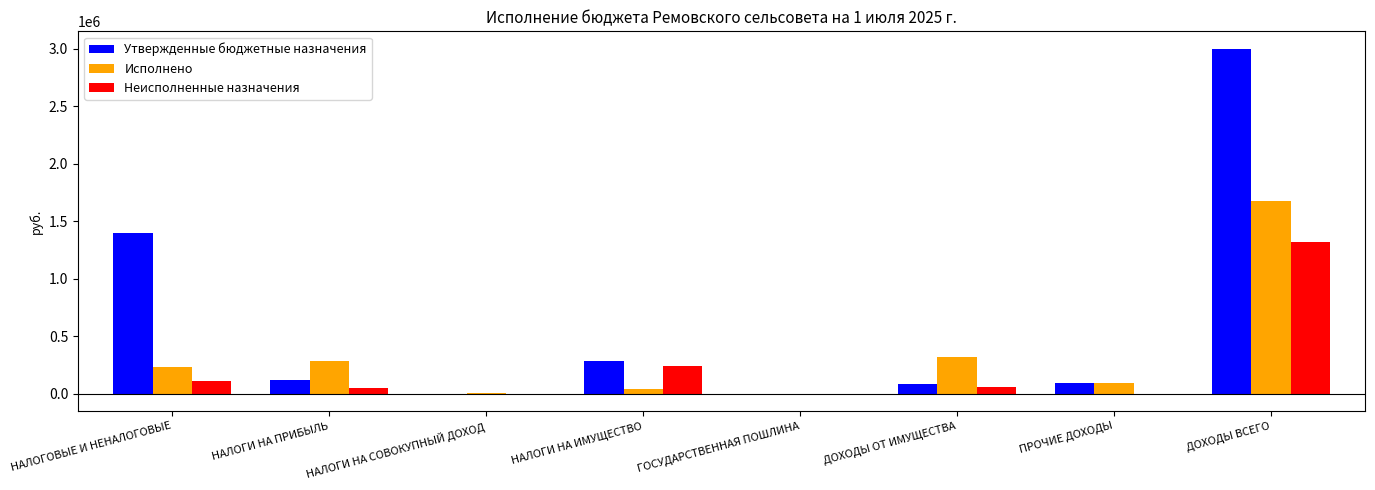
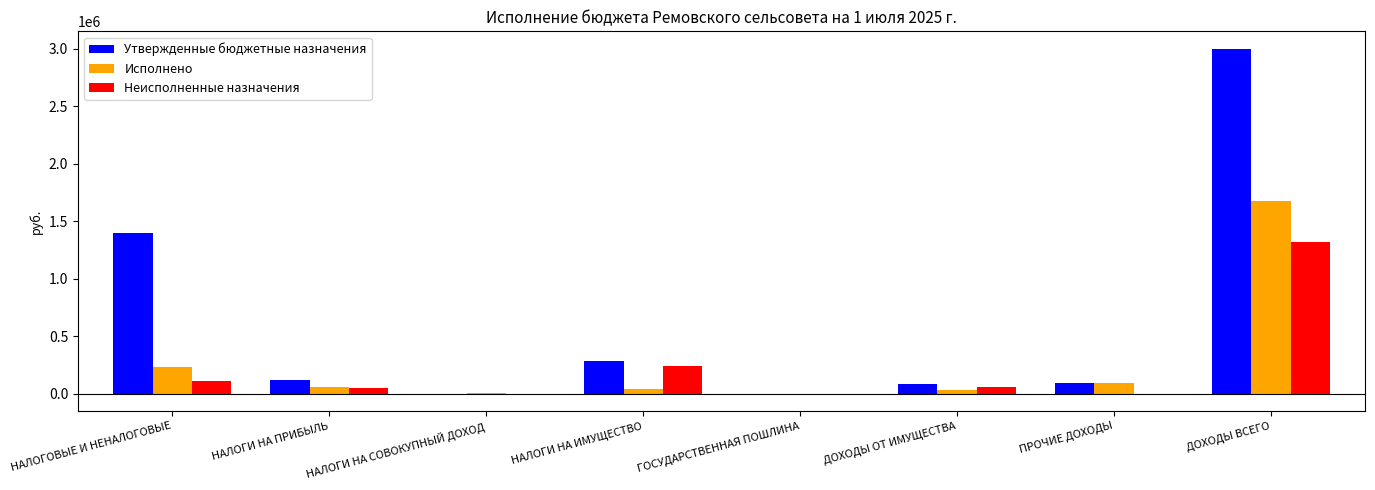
  {
    "Утвержденные бюджетные назначения": {
      "НАЛОГОВЫЕ И НЕНАЛОГОВЫЕ": 1400000,
      "НАЛОГИ НА ПРИБЫЛЬ": 120000,
      "НАЛОГИ НА СОВОКУПНЫЙ ДОХОД": 0,
      "НАЛОГИ НА ИМУЩЕСТВО": 280000,
      "ГОСУДАРСТВЕННАЯ ПОШЛИНА": 0,
      "ДОХОДЫ ОТ ИМУЩЕСТВА": 90000,
      "ПРОЧИЕ ДОХОДЫ": 90000,
      "ДОХОДЫ ВСЕГО": 3000000
    },
    "Исполнено": {
      "НАЛОГОВЫЕ И НЕНАЛОГОВЫЕ": 230000,
-     "НАЛОГИ НА ПРИБЫЛЬ": 290000,
+     "НАЛОГИ НА ПРИБЫЛЬ": 60000,
      "НАЛОГИ НА ИМУЩЕСТВО": 40000,
-     "ДОХОДЫ ОТ ИМУЩЕСТВА": 320000,
+     "ДОХОДЫ ОТ ИМУЩЕСТВА": 30000,
      "ПРОЧИЕ ДОХОДЫ": 90000,
      "ДОХОДЫ ВСЕГО": 1680000
    },
    "Неисполненные назначения": {
      "НАЛОГОВЫЕ И НЕНАЛОГОВЫЕ": 110000,
      "НАЛОГИ НА ПРИБЫЛЬ": 50000,
      "НАЛОГИ НА СОВОКУПНЫЙ ДОХОД": 0,
      "НАЛОГИ НА ИМУЩЕСТВО": 240000,
      "ГОСУДАРСТВЕННАЯ ПОШЛИНА": 0,
      "ДОХОДЫ ОТ ИМУЩЕСТВА": 60000,
      "ДОХОДЫ ВСЕГО": 1320000
    }
  }
